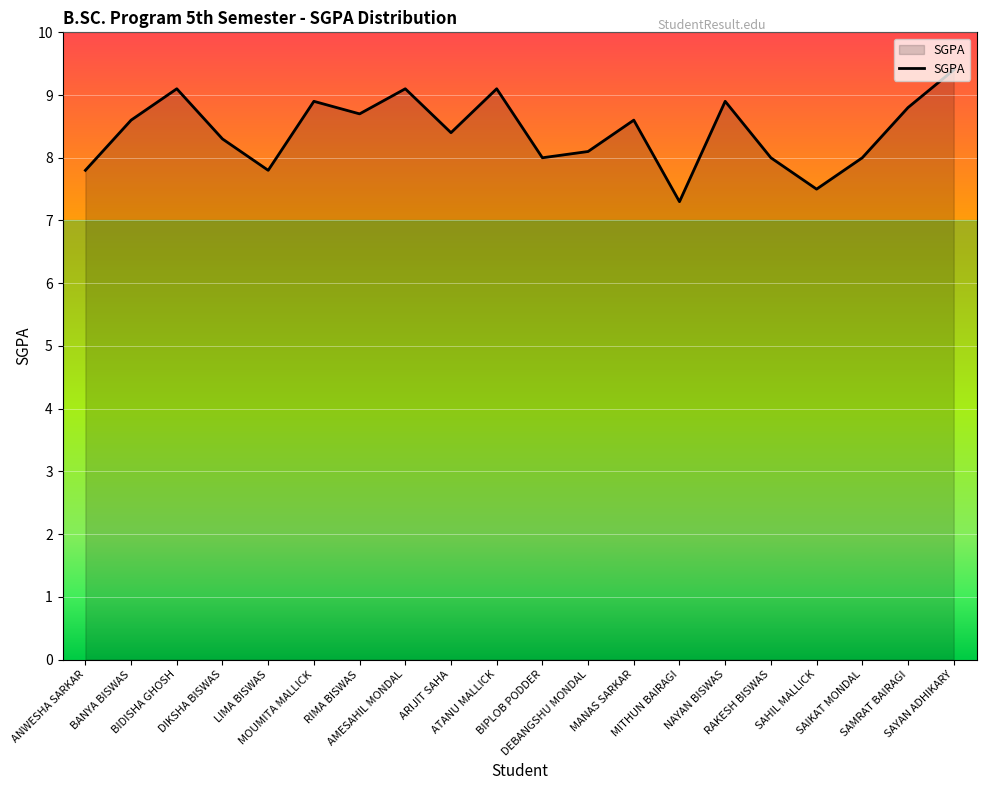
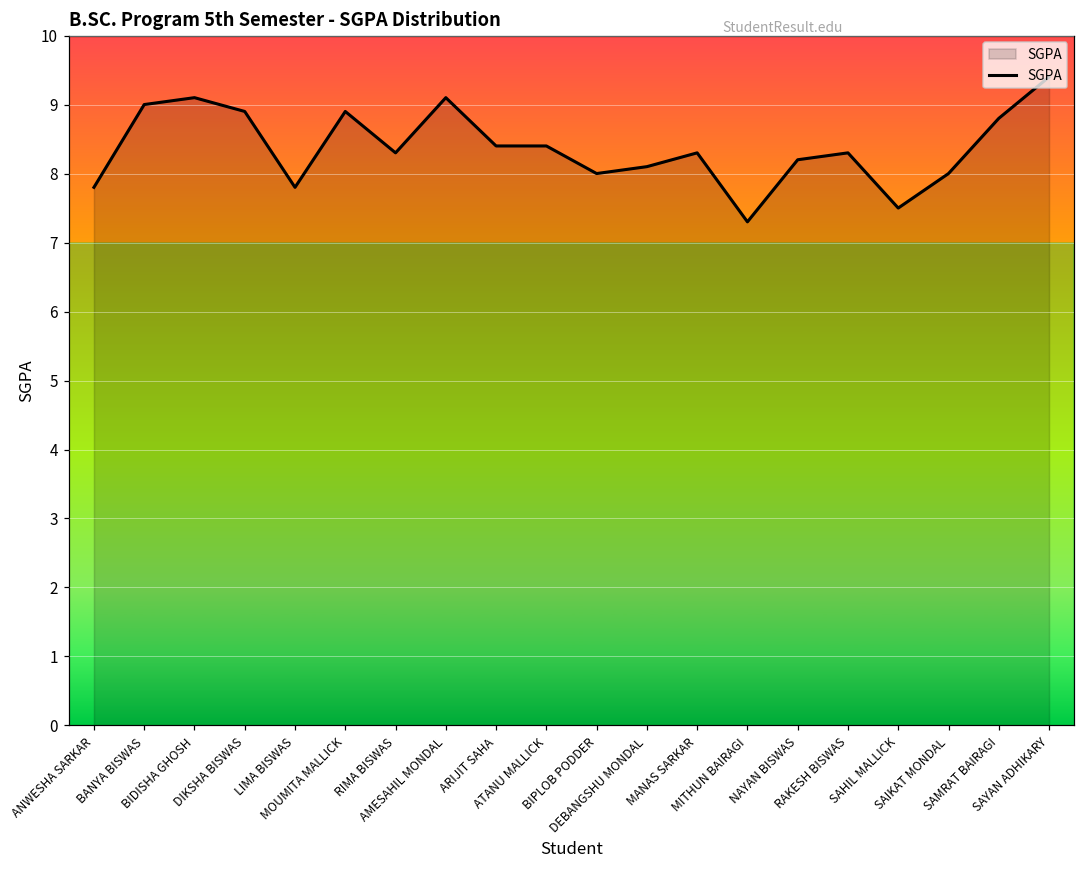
  {
    "ANWESHA SARKAR": 7.8,
-   "BANYA BISWAS": 8.6,
+   "BANYA BISWAS": 9.0,
    "BIDISHA GHOSH": 9.1,
-   "DIKSHA BISWAS": 8.3,
+   "DIKSHA BISWAS": 8.9,
    "LIMA BISWAS": 7.8,
    "MOUMITA MALLICK": 8.9,
-   "RIMA BISWAS": 8.7,
+   "RIMA BISWAS": 8.3,
    "AMESAHIL MONDAL": 9.1,
    "ARIJIT SAHA": 8.4,
-   "ATANU MALLICK": 9.1,
+   "ATANU MALLICK": 8.4,
    "BIPLOB PODDER": 8.0,
    "DEBANGSHU MONDAL": 8.1,
-   "MANAS SARKAR": 8.6,
+   "MANAS SARKAR": 8.3,
    "MITHUN BAIRAGI": 7.3,
-   "NAYAN BISWAS": 8.9,
-   "RAKESH BISWAS": 8.0,
+   "NAYAN BISWAS": 8.2,
+   "RAKESH BISWAS": 8.3,
    "SAHIL MALLICK": 7.5,
    "SAIKAT MONDAL": 8.0,
    "SAMRAT BAIRAGI": 8.8
  }
